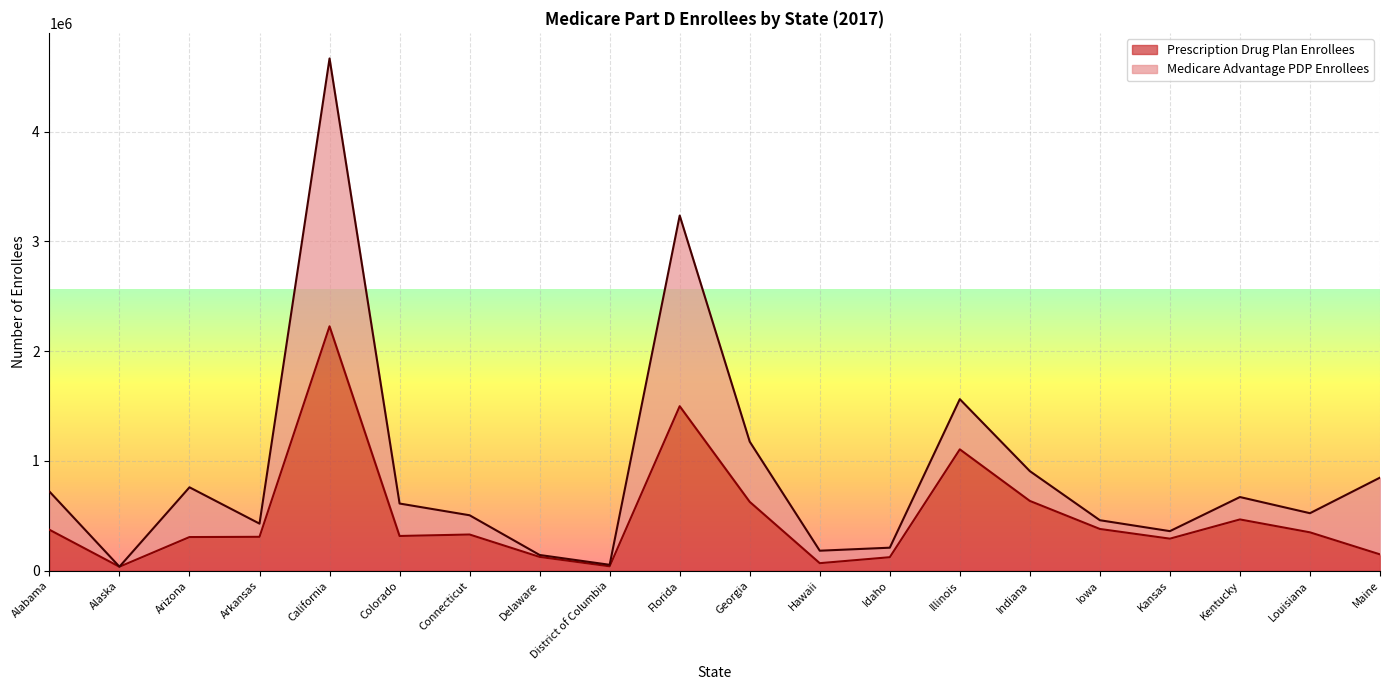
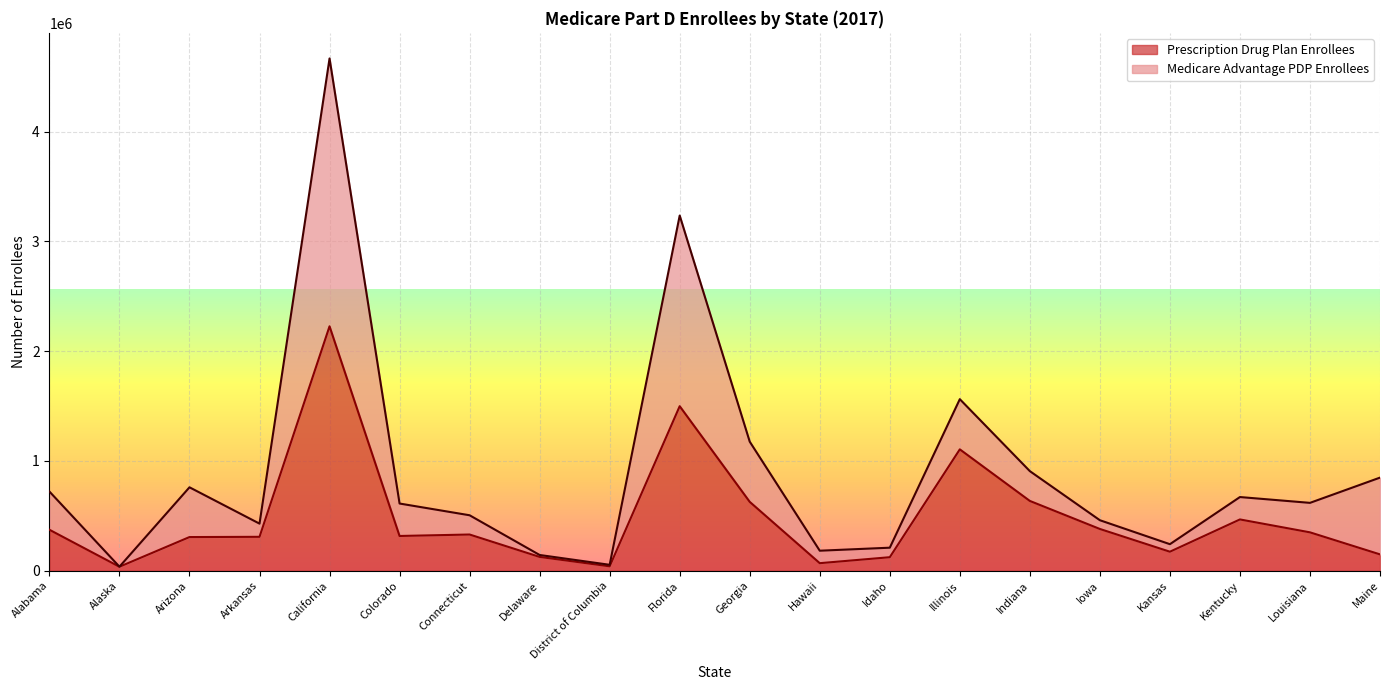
  {
    "Prescription Drug Plan Enrollees": {
      "Alabama": 370000,
      "Arizona": 310000,
      "Arkansas": 310000,
      "California": 2230000,
      "Colorado": 320000,
      "Connecticut": 330000,
      "Florida": 1500000,
      "Georgia": 630000,
      "Hawaii": 70000,
      "Idaho": 120000,
      "Illinois": 1110000,
      "Indiana": 640000,
      "Iowa": 380000,
-     "Kansas": 290000,
+     "Kansas": 170000,
      "Kentucky": 470000,
      "Louisiana": 350000,
      "Maine": 150000
    },
    "Medicare Advantage PDP Enrollees": {
      "Alabama": 350000,
      "Arizona": 450000,
      "Arkansas": 120000,
      "California": 2440000,
      "Colorado": 300000,
      "Connecticut": 180000,
      "Florida": 1740000,
      "Georgia": 550000,
      "Hawaii": 110000,
      "Idaho": 90000,
      "Illinois": 460000,
      "Indiana": 270000,
      "Iowa": 80000,
      "Kansas": 70000,
      "Kentucky": 200000,
-     "Louisiana": 170000,
+     "Louisiana": 270000,
      "Maine": 700000
    }
  }
